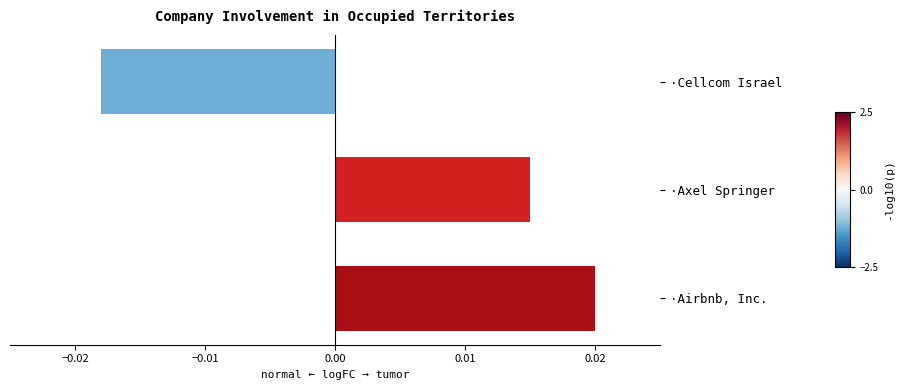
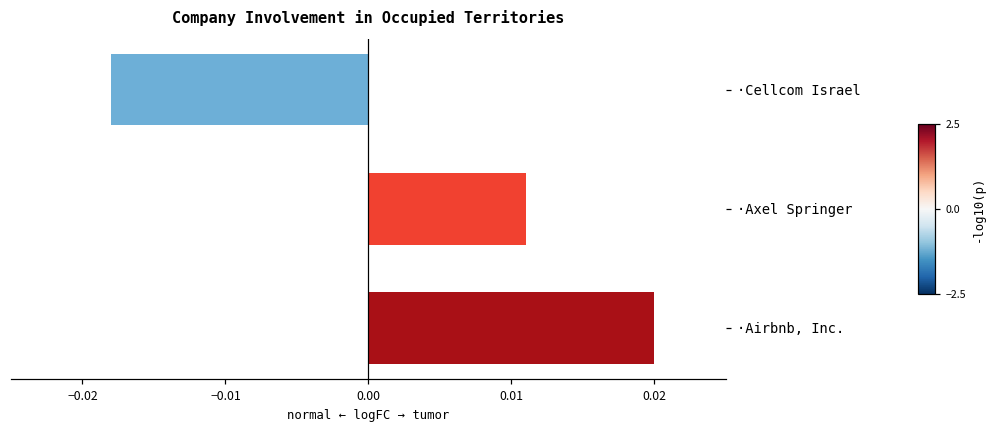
  {
    "·Cellcom Israel": -0.018,
-   "·Axel Springer": 0.015,
+   "·Axel Springer": 0.011,
    "·Airbnb, Inc.": 0.020
  }
